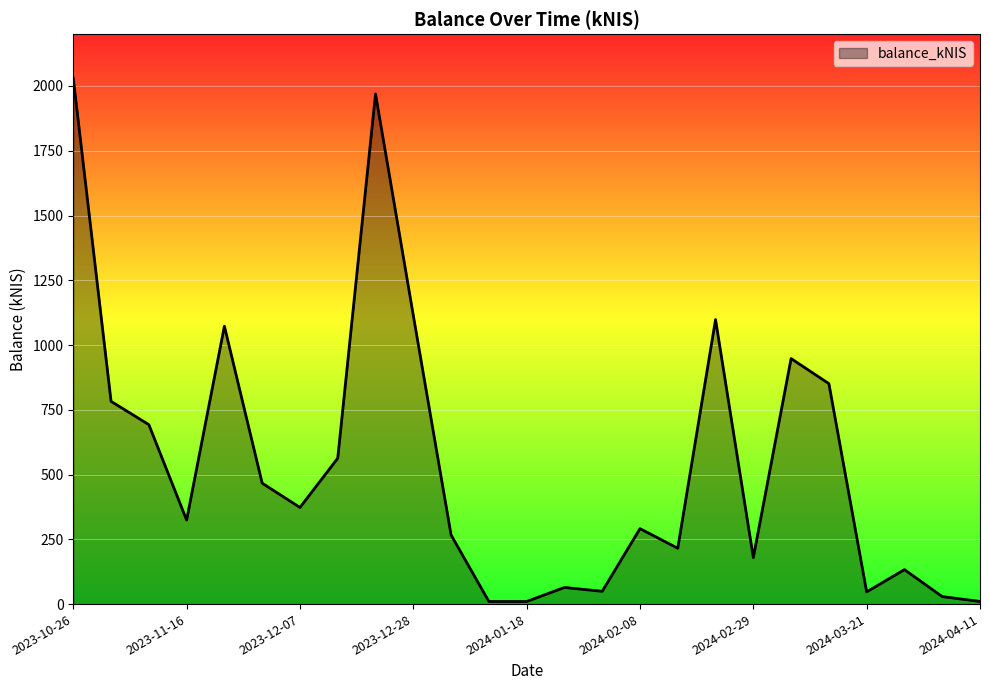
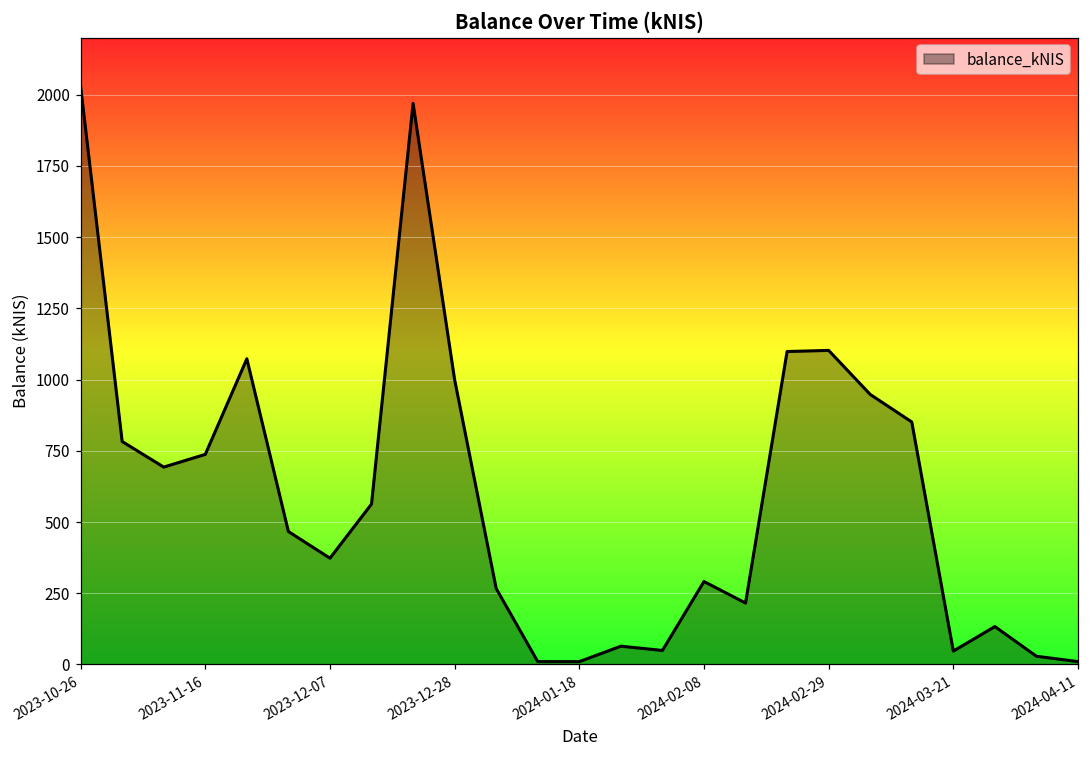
  {
    "2023-10-26": 2030,
-   "2023-11-16": 320,
+   "2023-11-16": 740,
    "2023-12-07": 370,
-   "2023-12-28": 1110,
+   "2023-12-28": 1000,
    "2024-01-18": 10,
    "2024-02-08": 290,
-   "2024-02-29": 180,
+   "2024-02-29": 1100,
    "2024-03-21": 50,
    "2024-04-11": 10
  }
